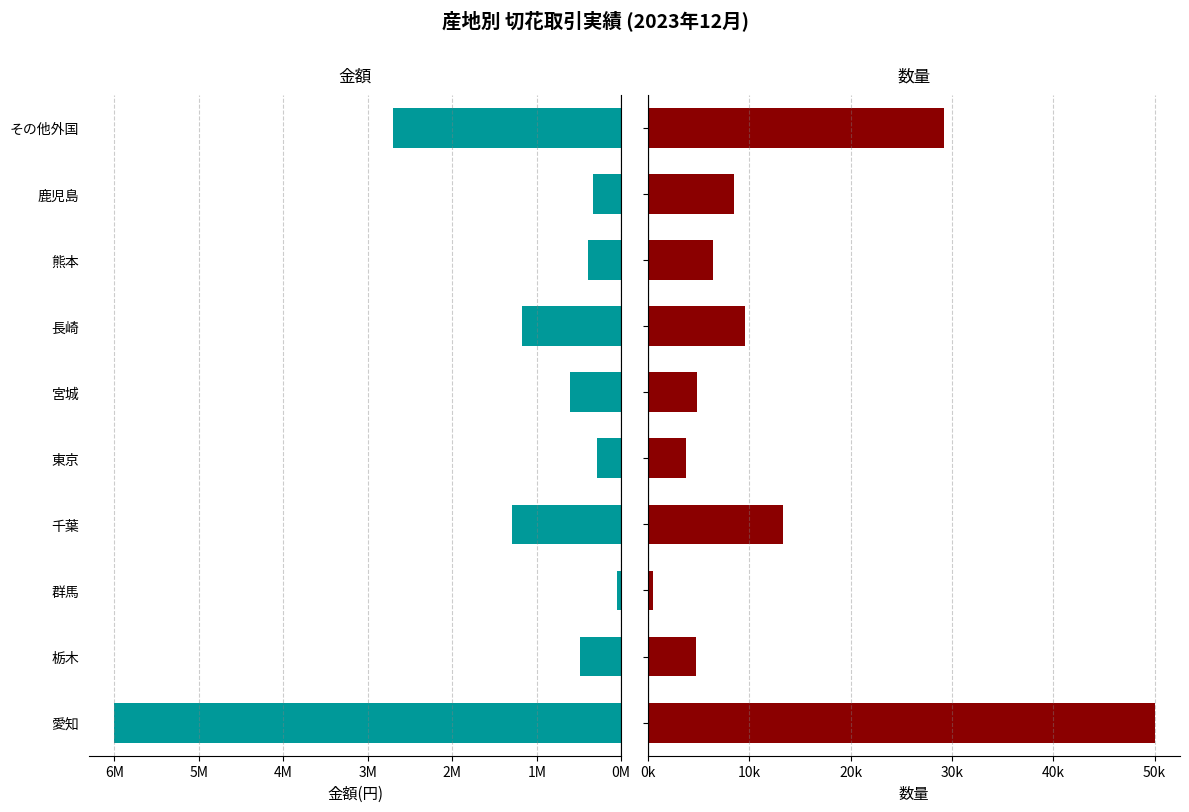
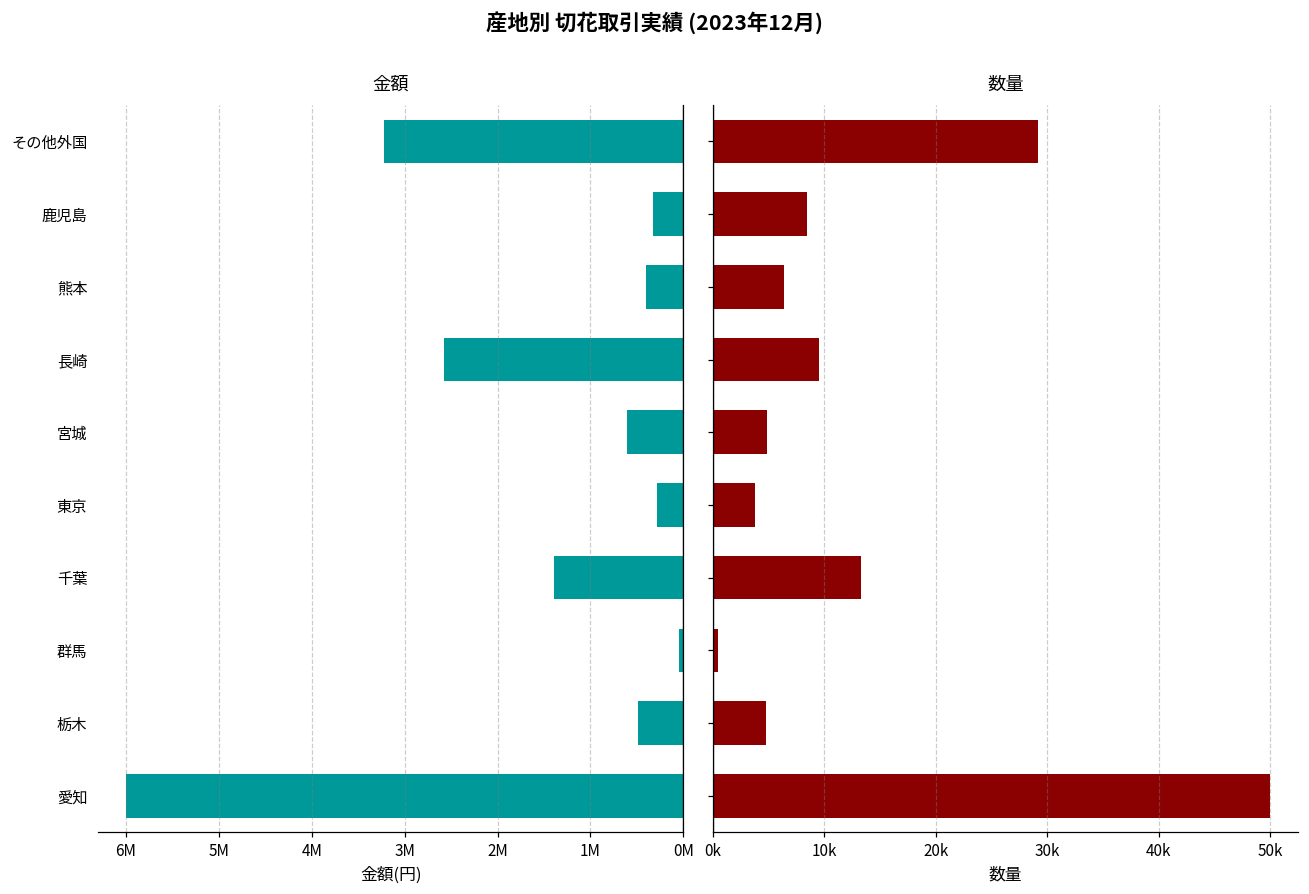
  {
    "金額": {
-     "その他外国": 2700000,
+     "その他外国": 3200000,
      "鹿児島": 300000,
      "熊本": 400000,
-     "長崎": 1200000,
+     "長崎": 2600000,
      "宮城": 600000,
      "東京": 300000,
-     "千葉": 1300000,
+     "千葉": 1400000,
      "群馬": 0,
      "栃木": 500000,
      "愛知": 6000000
    }
  }
